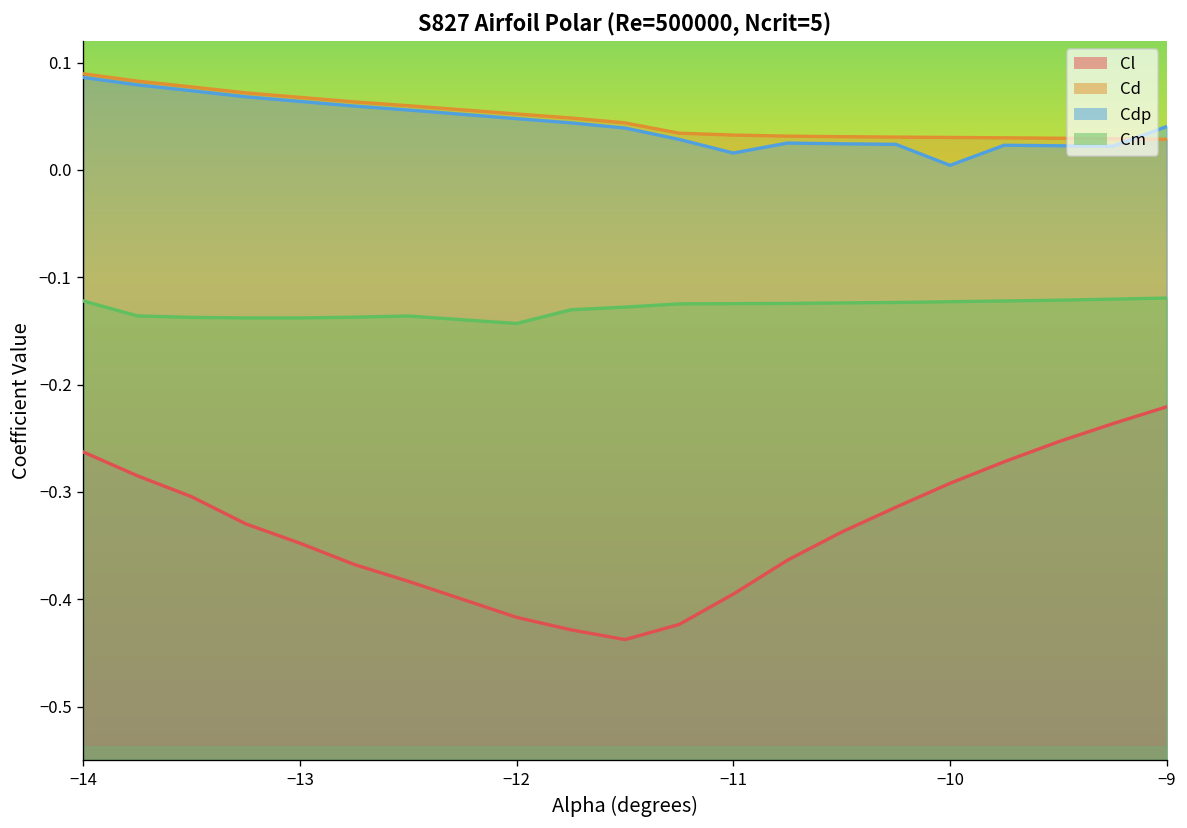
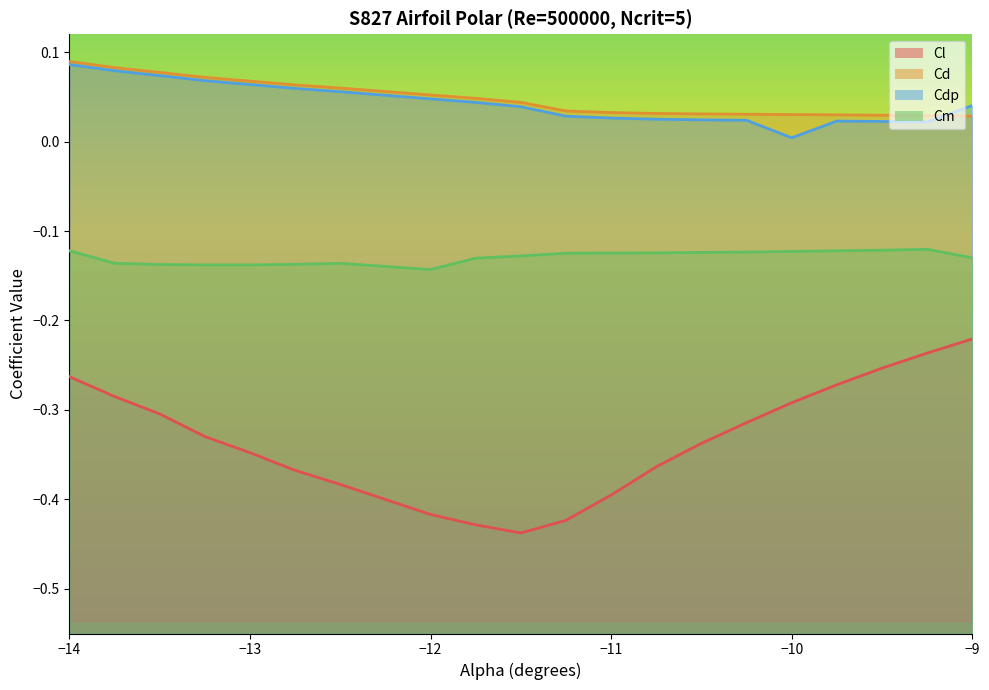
  {
    "Cdp": {
      "−14": 0.09,
      "−13": 0.06,
      "−12": 0.05,
-     "−11": 0.02,
+     "−11": 0.03,
      "−10": 0.00,
      "−9": 0.04
    },
    "Cm": {
      "−14": -0.12,
      "−13": -0.14,
      "−12": -0.14,
      "−11": -0.12,
      "−10": -0.12,
-     "−9": -0.12
+     "−9": -0.13
    }
  }
